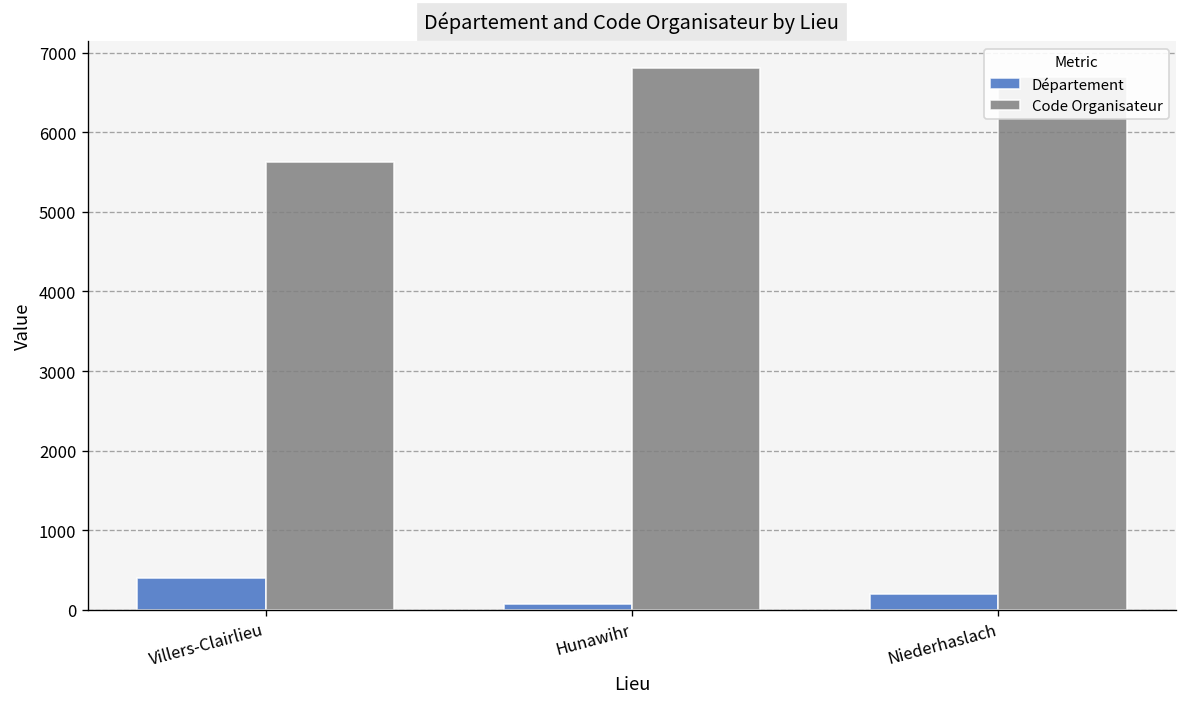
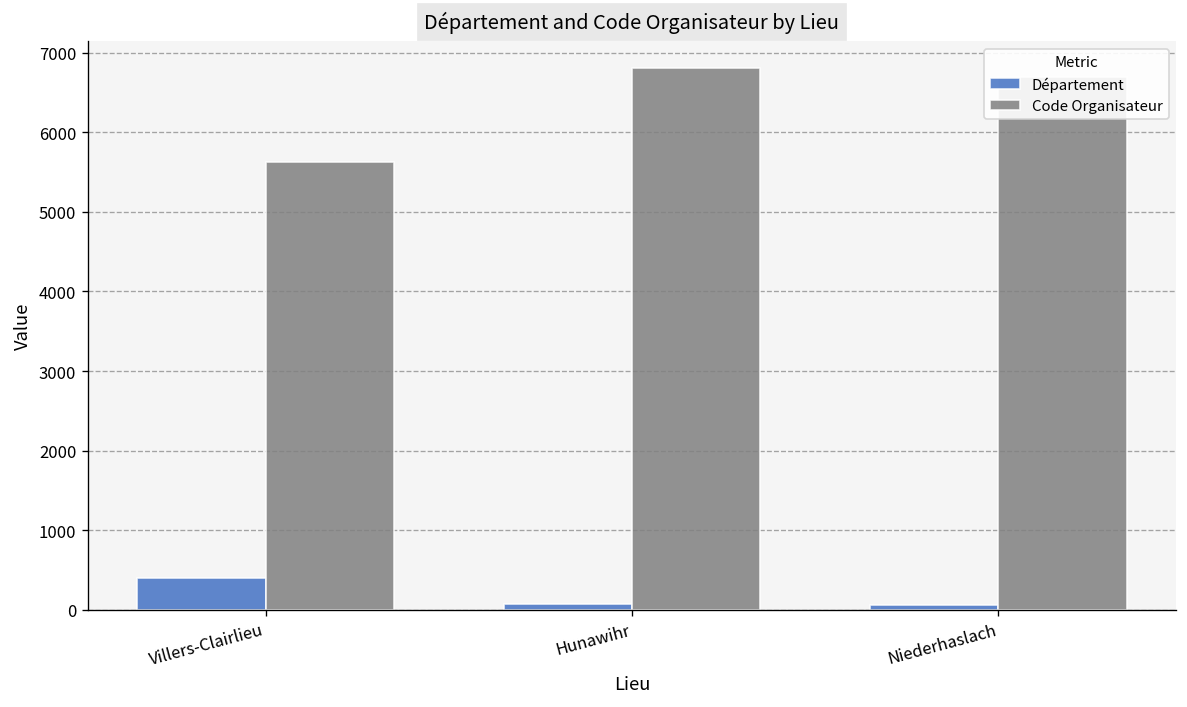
  {
    "Département": {
      "Villers-Clairlieu": 400,
      "Hunawihr": 100,
-     "Niederhaslach": 200
+     "Niederhaslach": 100
    },
    "Code Organisateur": {
      "Villers-Clairlieu": 5600,
      "Hunawihr": 6800
    }
  }
